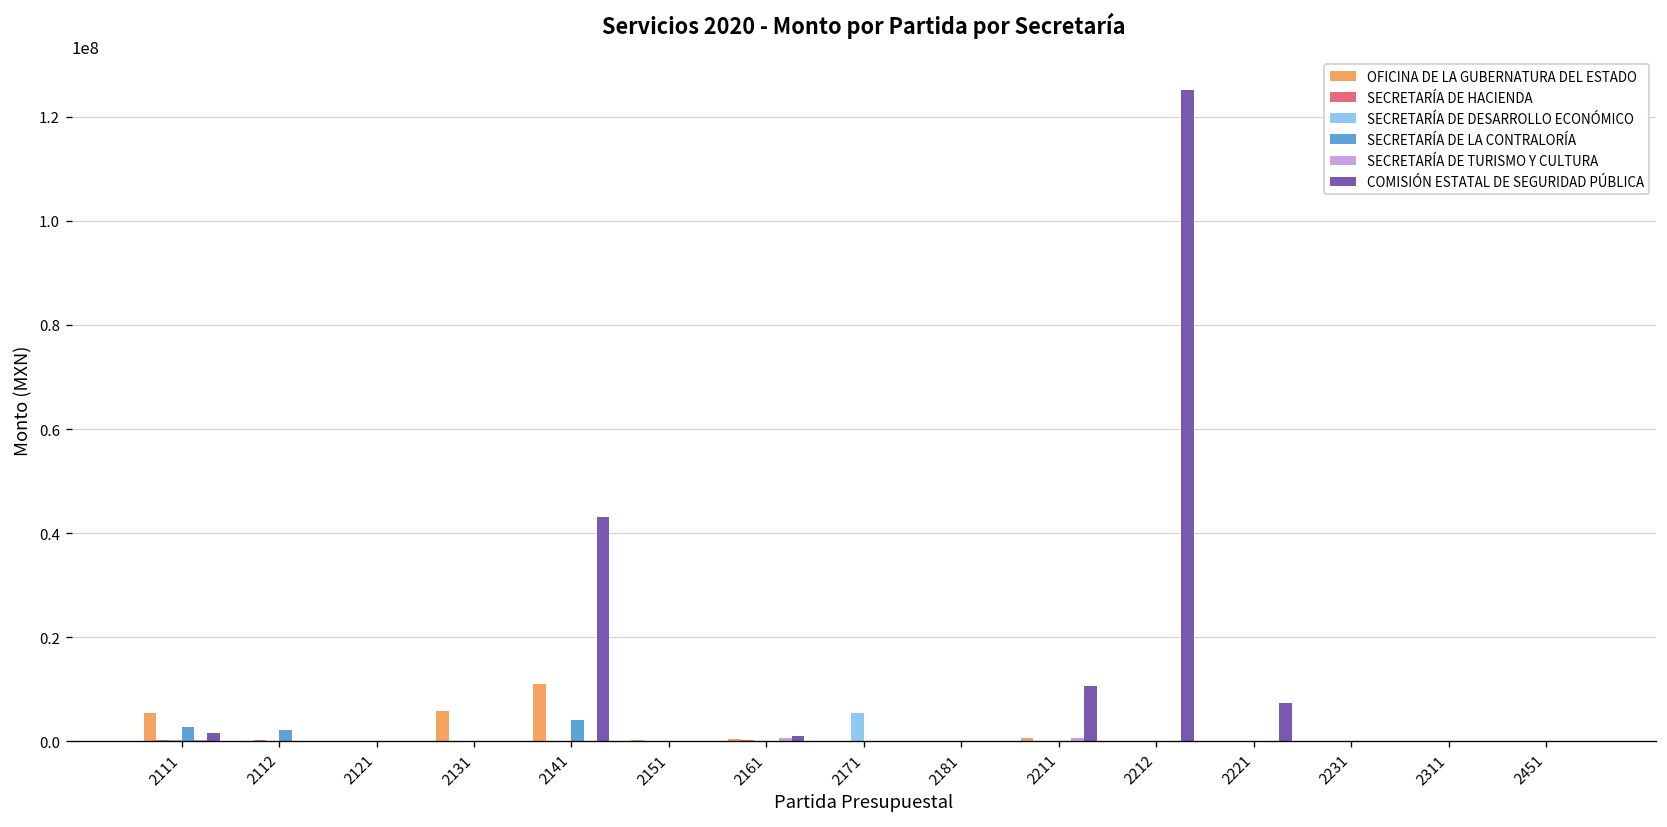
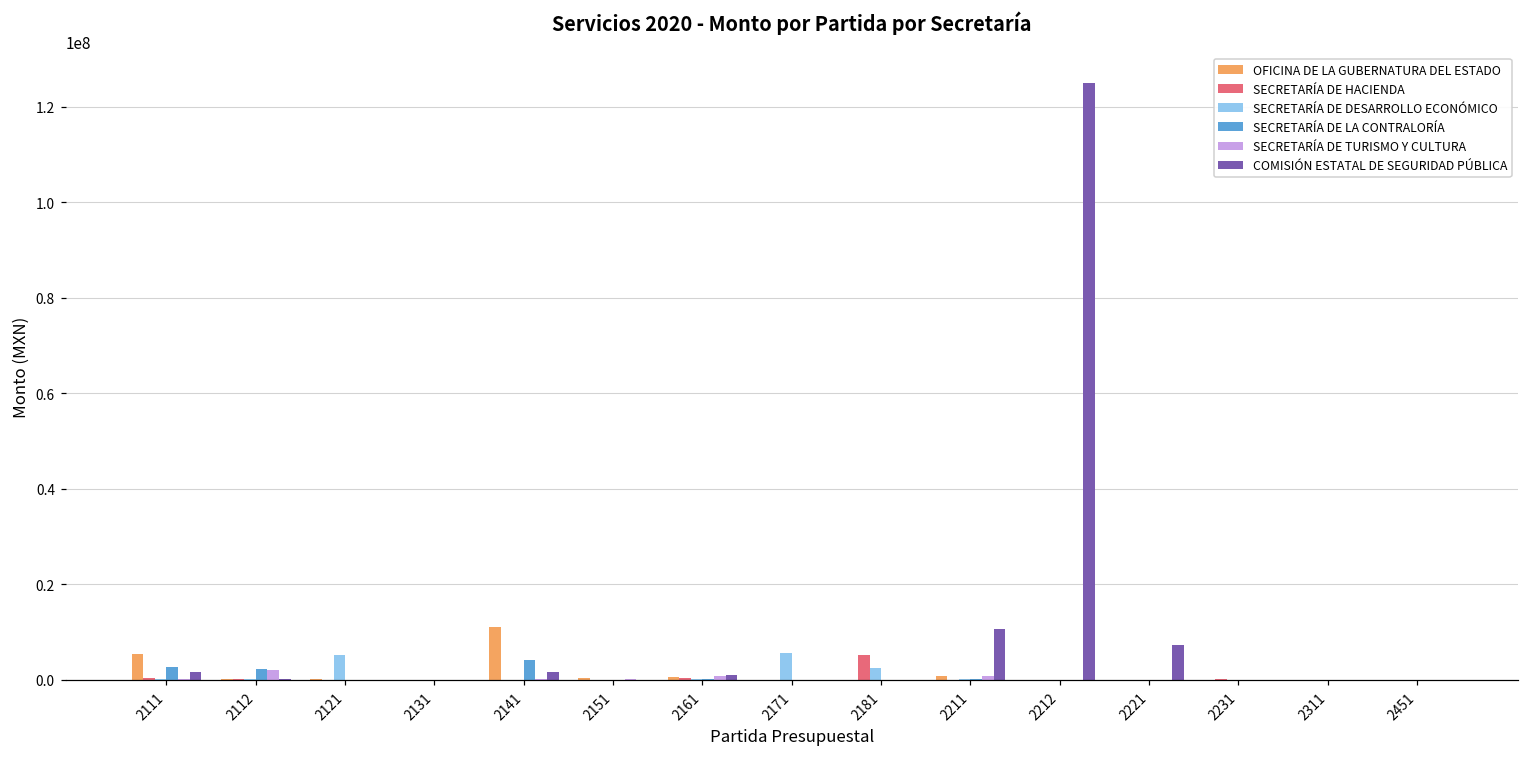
  {
    "OFICINA DE LA GUBERNATURA DEL ESTADO": {
      "2111": 5000000,
-     "2131": 6000000,
+     "2131": 0,
      "2141": 11000000,
      "2171": 0,
      "2181": 0,
      "2211": 1000000,
      "2212": 0,
      "2221": 0,
      "2311": 0,
      "2451": 0
    },
    "SECRETARÍA DE HACIENDA": {
      "2131": 0,
      "2141": 0,
      "2151": 0,
      "2171": 0,
-     "2181": 0,
+     "2181": 5000000,
      "2211": 0,
      "2212": 0,
      "2221": 0,
      "2311": 0,
      "2451": 0
    },
    "SECRETARÍA DE DESARROLLO ECONÓMICO": {
-     "2121": 0,
+     "2121": 5000000,
      "2131": 0,
      "2151": 0,
      "2171": 5000000,
-     "2181": 0,
+     "2181": 2000000,
      "2212": 0,
      "2221": 0,
      "2231": 0,
      "2311": 0,
      "2451": 0
    },
    "SECRETARÍA DE LA CONTRALORÍA": {
      "2111": 3000000,
      "2112": 2000000,
      "2121": 0,
      "2131": 0,
      "2141": 4000000,
      "2151": 0,
      "2171": 0,
      "2181": 0,
      "2212": 0,
      "2221": 0,
      "2231": 0,
      "2311": 0,
      "2451": 0
    },
    "SECRETARÍA DE TURISMO Y CULTURA": {
-     "2112": 0,
+     "2112": 2000000,
      "2131": 0,
      "2161": 1000000,
      "2181": 0,
      "2211": 1000000,
      "2212": 0,
      "2221": 0,
      "2231": 0,
      "2311": 0
    },
    "COMISIÓN ESTATAL DE SEGURIDAD PÚBLICA": {
      "2111": 2000000,
      "2131": 0,
-     "2141": 43000000,
+     "2141": 2000000,
      "2151": 0,
      "2161": 1000000,
      "2171": 0,
      "2181": 0,
      "2211": 11000000,
      "2212": 125000000,
      "2221": 7000000,
      "2231": 0,
      "2311": 0
    }
  }
